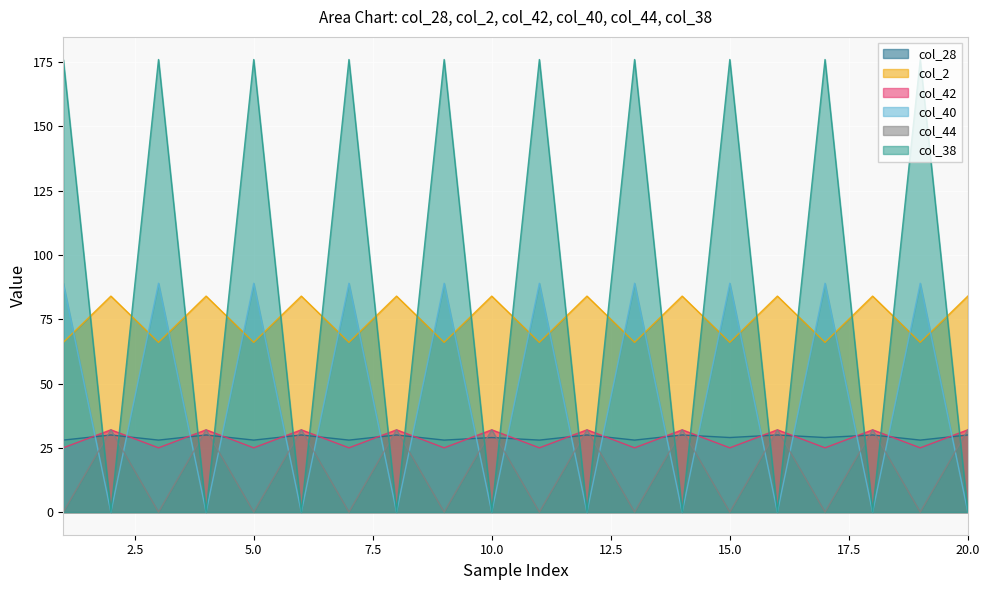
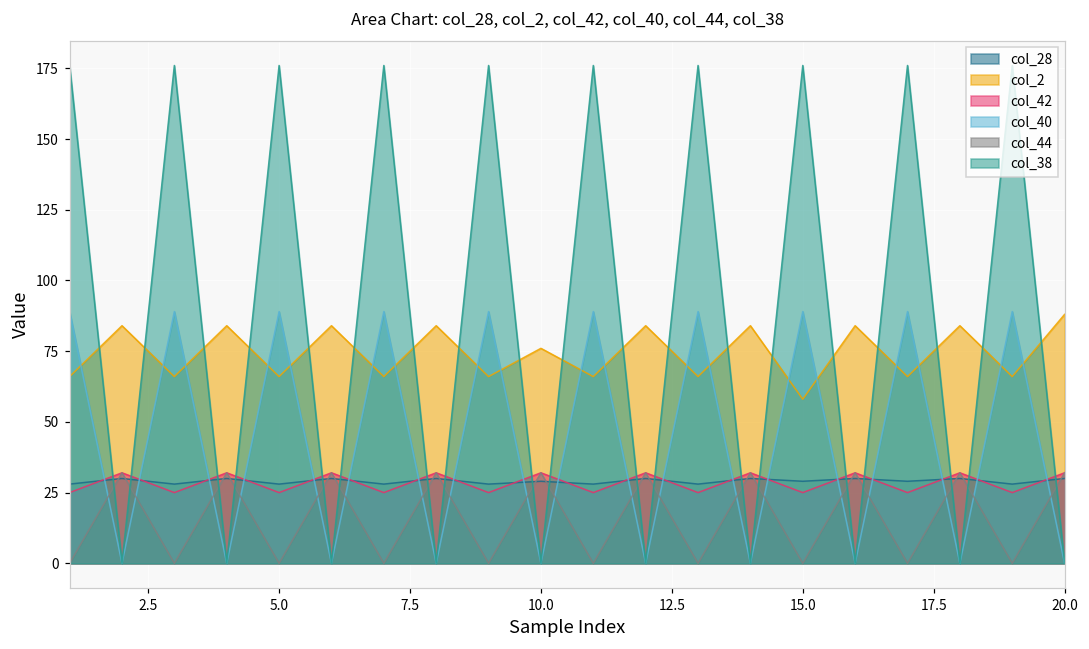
  {
    "col_2": {
      "5.0": 66,
-     "10.0": 84,
-     "15.0": 66,
-     "20.0": 84
+     "10.0": 76,
+     "15.0": 58,
+     "20.0": 88
    },
    "col_42": {
      "5.0": 25,
      "15.0": 25
    },
    "col_40": {
      "5.0": 89,
      "15.0": 89
    },
    "col_44": {
      "5.0": 0,
      "15.0": 0
    }
  }
